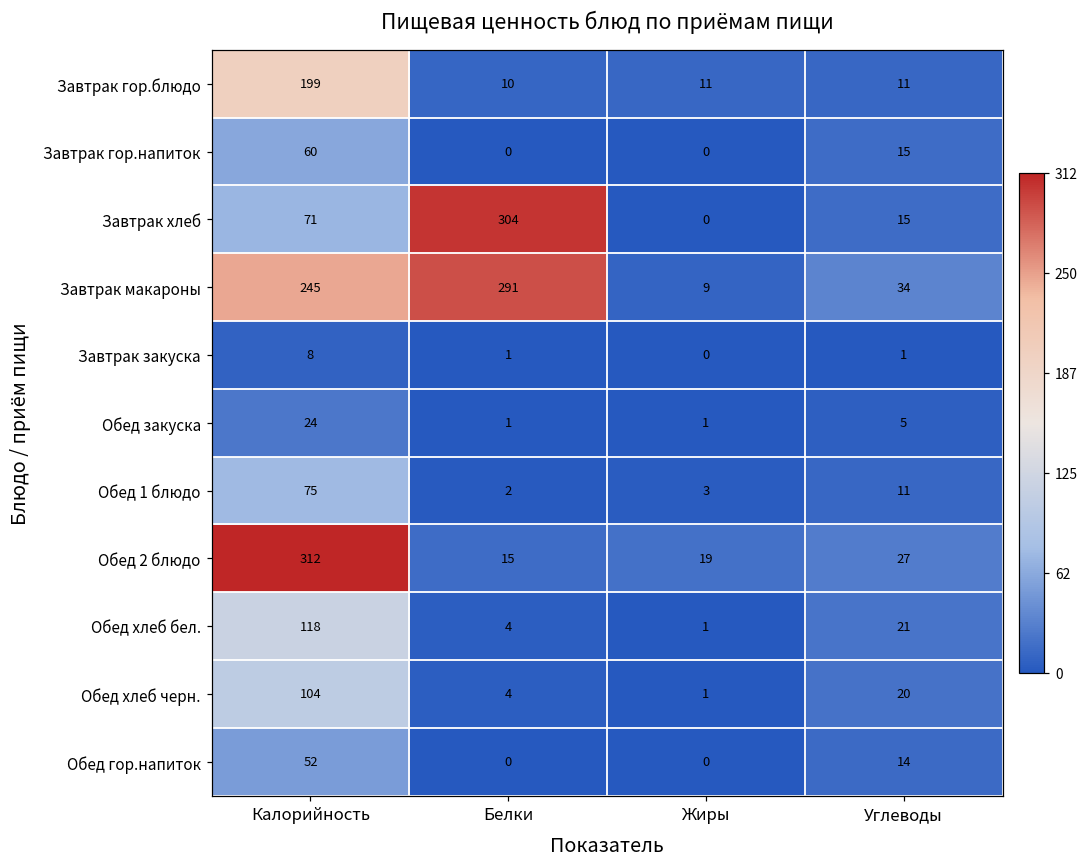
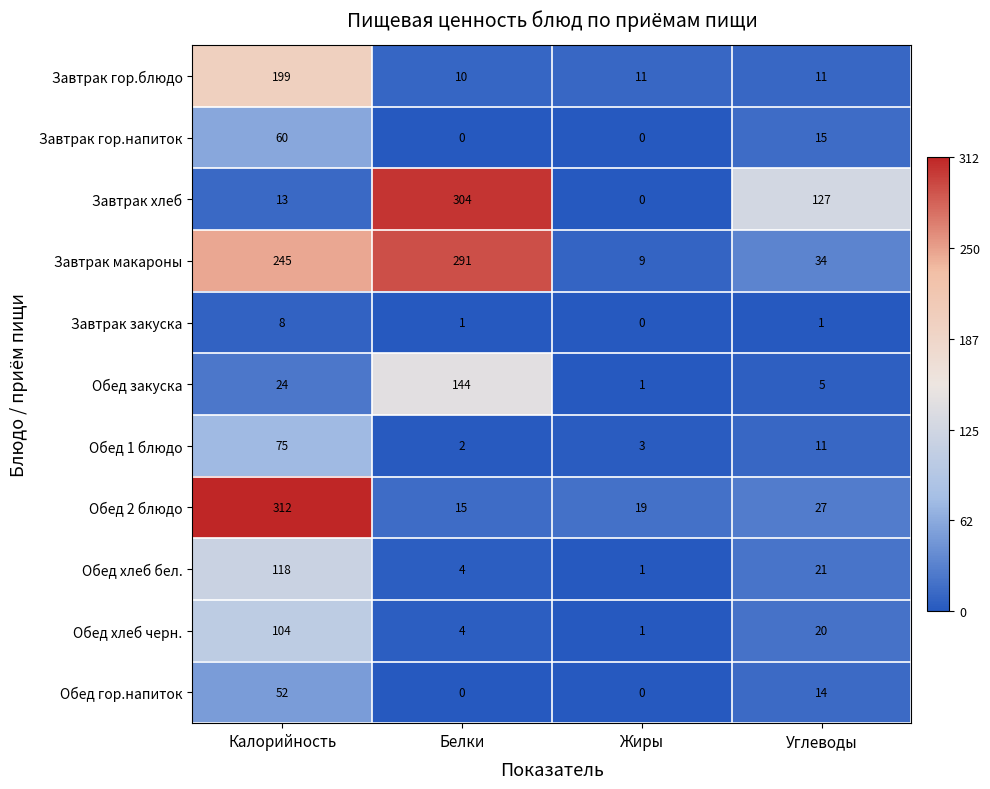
  {
    "Завтрак гор.блюдо": {
      "Калорийность": 199,
      "Белки": 10,
      "Жиры": 11,
      "Углеводы": 11
    },
    "Завтрак гор.напиток": {
      "Калорийность": 60,
      "Белки": 0,
      "Жиры": 0,
      "Углеводы": 15
    },
    "Завтрак хлеб": {
-     "Калорийность": 71,
+     "Калорийность": 13,
      "Белки": 304,
      "Жиры": 0,
-     "Углеводы": 15
+     "Углеводы": 127
    },
    "Завтрак макароны": {
      "Калорийность": 245,
      "Белки": 291,
      "Жиры": 9,
      "Углеводы": 34
    },
    "Завтрак закуска": {
      "Калорийность": 8,
      "Белки": 1,
      "Жиры": 0,
      "Углеводы": 1
    },
    "Обед закуска": {
      "Калорийность": 24,
-     "Белки": 1,
+     "Белки": 144,
      "Жиры": 1,
      "Углеводы": 5
    },
    "Обед 1 блюдо": {
      "Калорийность": 75,
      "Белки": 2,
      "Жиры": 3,
      "Углеводы": 11
    },
    "Обед 2 блюдо": {
      "Калорийность": 312,
      "Белки": 15,
      "Жиры": 19,
      "Углеводы": 27
    },
    "Обед хлеб бел.": {
      "Калорийность": 118,
      "Белки": 4,
      "Жиры": 1,
      "Углеводы": 21
    },
    "Обед хлеб черн.": {
      "Калорийность": 104,
      "Белки": 4,
      "Жиры": 1,
      "Углеводы": 20
    },
    "Обед гор.напиток": {
      "Калорийность": 52,
      "Белки": 0,
      "Жиры": 0,
      "Углеводы": 14
    }
  }
